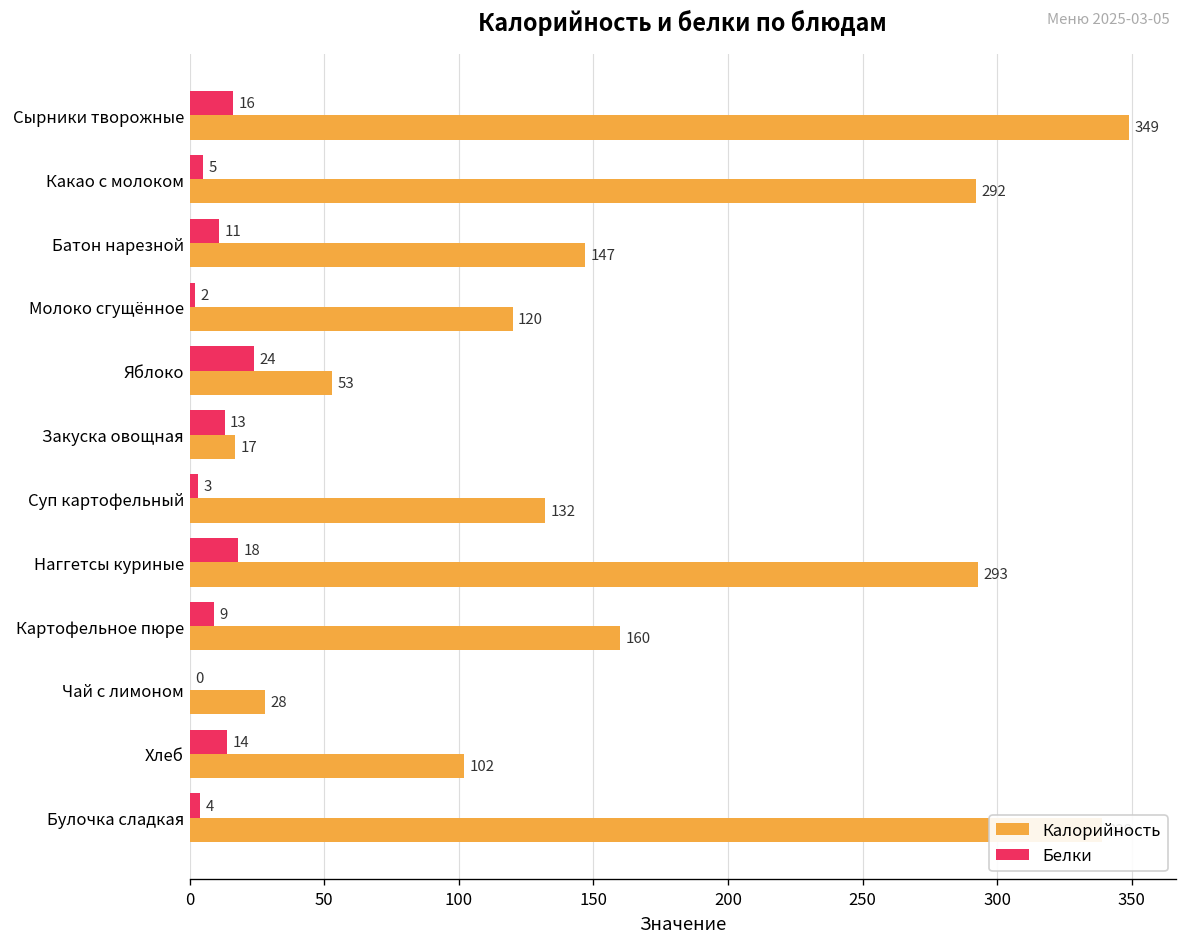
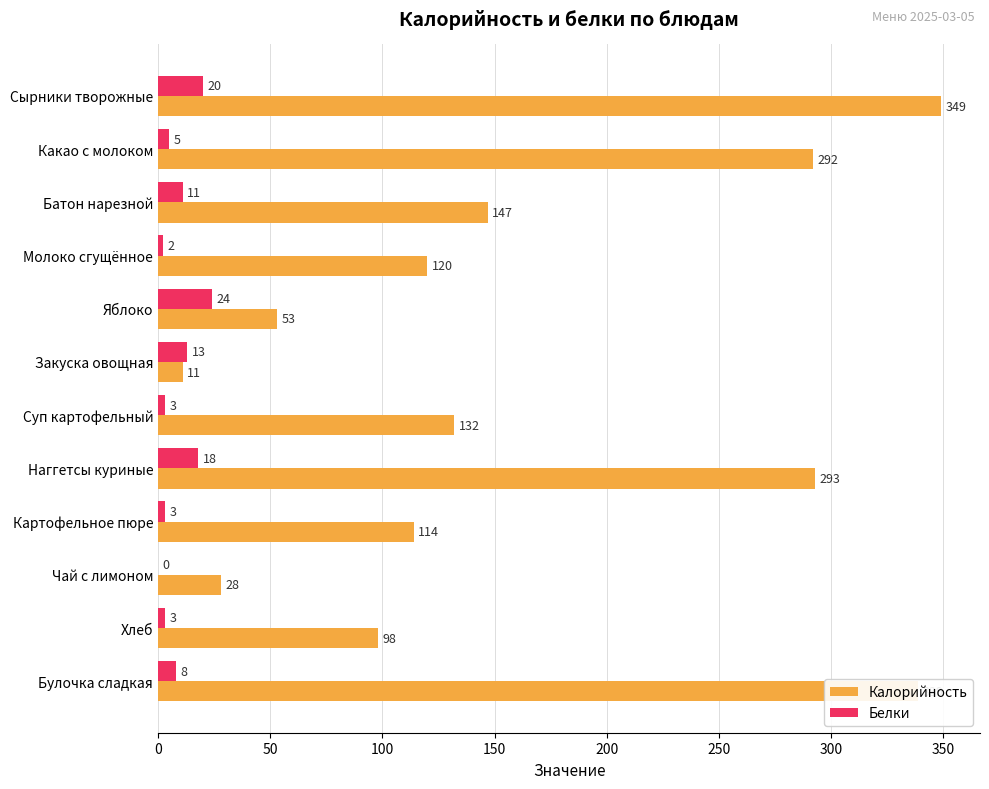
  {
    "Калорийность": {
      "Сырники творожные": 349,
      "Какао с молоком": 292,
      "Батон нарезной": 147,
      "Молоко сгущённое": 120,
      "Яблоко": 53,
-     "Закуска овощная": 17,
+     "Закуска овощная": 11,
      "Суп картофельный": 132,
      "Наггетсы куриные": 293,
-     "Картофельное пюре": 160,
+     "Картофельное пюре": 114,
      "Чай с лимоном": 28,
-     "Хлеб": 102
+     "Хлеб": 98
    },
    "Белки": {
-     "Сырники творожные": 16,
+     "Сырники творожные": 20,
      "Какао с молоком": 5,
      "Батон нарезной": 11,
      "Молоко сгущённое": 2,
      "Яблоко": 24,
      "Закуска овощная": 13,
      "Суп картофельный": 3,
      "Наггетсы куриные": 18,
-     "Картофельное пюре": 9,
+     "Картофельное пюре": 3,
      "Чай с лимоном": 0,
-     "Хлеб": 14,
-     "Булочка сладкая": 4
+     "Хлеб": 3,
+     "Булочка сладкая": 8
    }
  }
